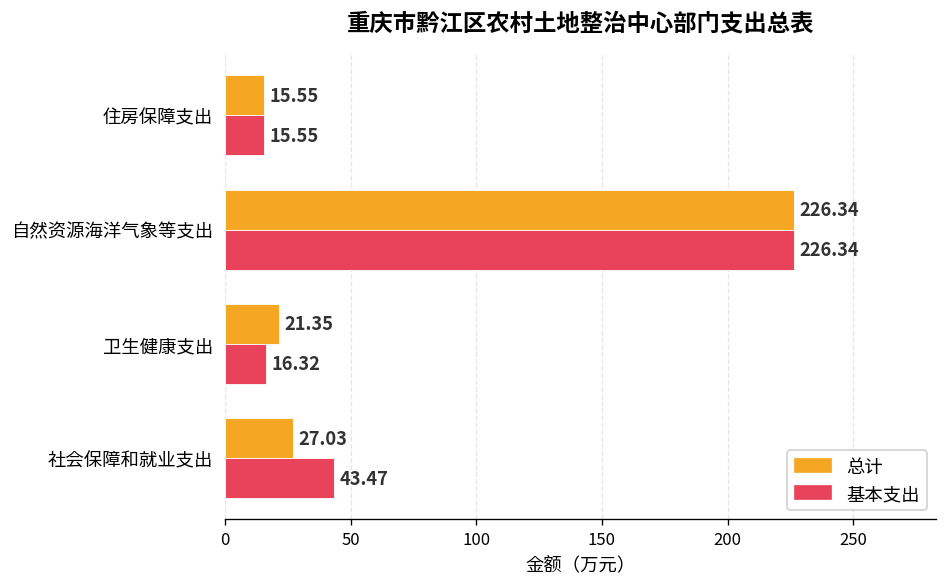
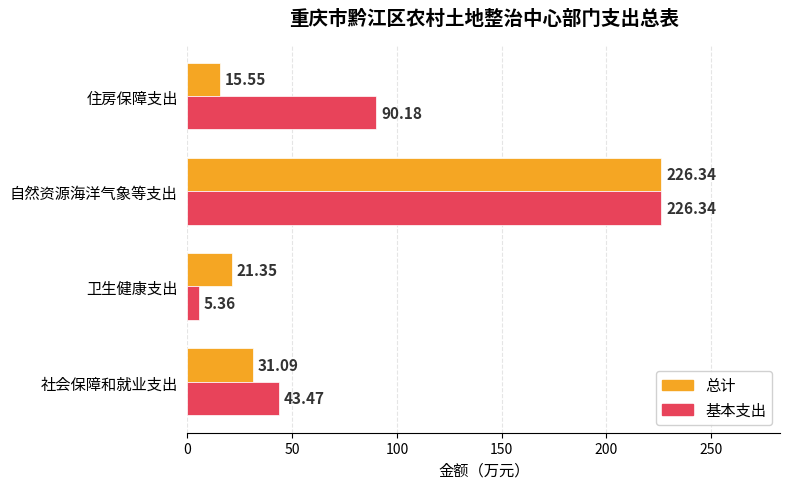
  {
    "总计": {
      "住房保障支出": 15.55,
      "自然资源海洋气象等支出": 226.34,
      "卫生健康支出": 21.35,
-     "社会保障和就业支出": 27.03
+     "社会保障和就业支出": 31.09
    },
    "基本支出": {
-     "住房保障支出": 15.55,
+     "住房保障支出": 90.18,
      "自然资源海洋气象等支出": 226.34,
-     "卫生健康支出": 16.32,
+     "卫生健康支出": 5.36,
      "社会保障和就业支出": 43.47
    }
  }
